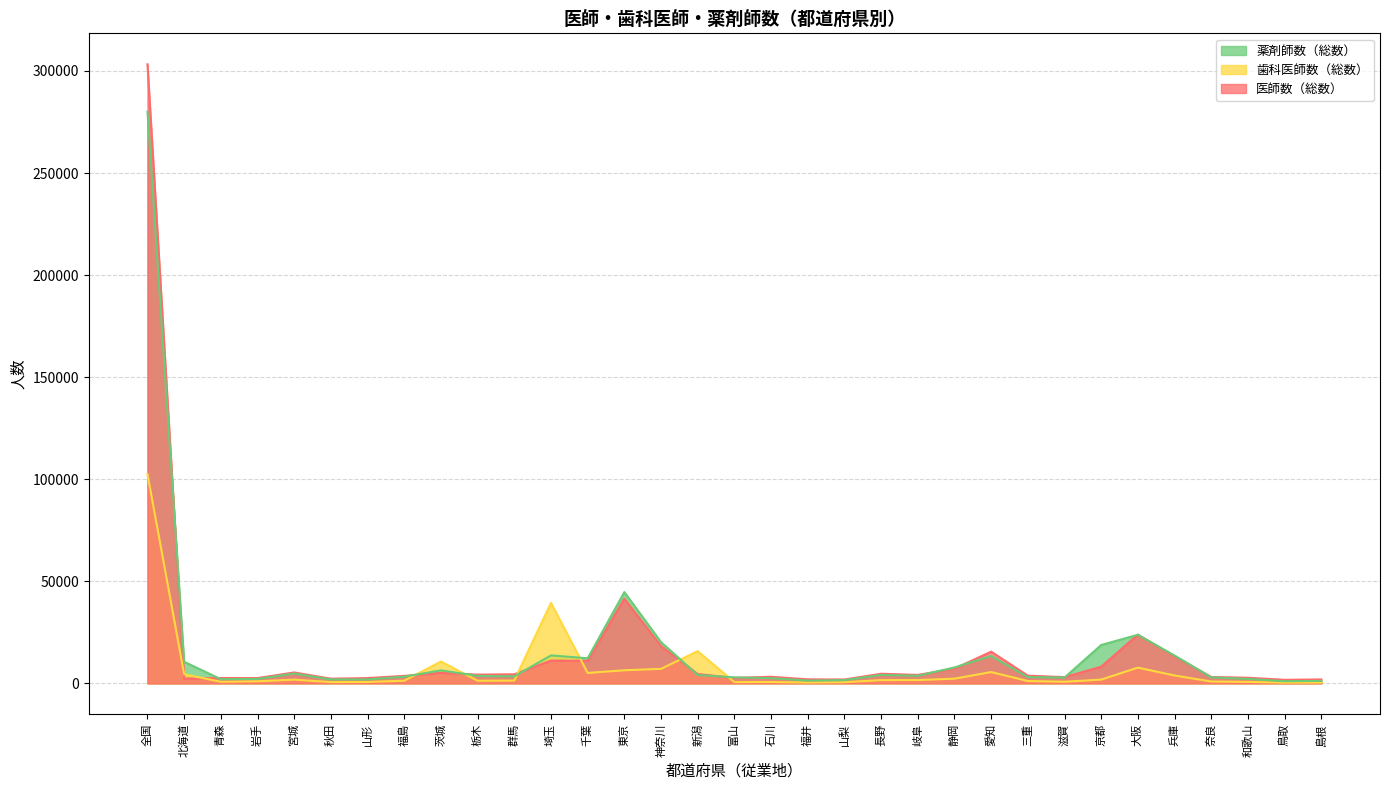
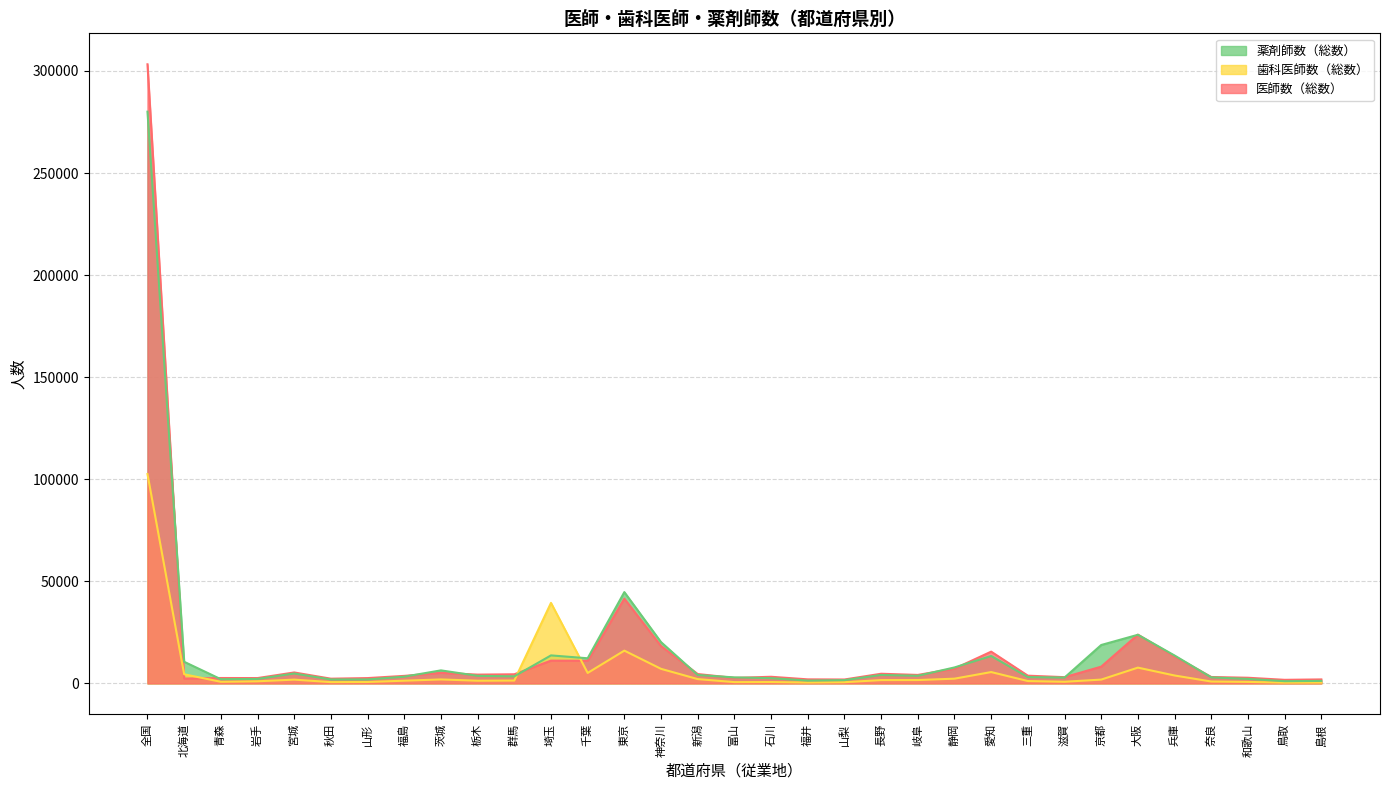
  {
    "薬剤師数（総数）": {
      "全国": 280000,
      "北海道": 11000,
      "埼玉": 14000,
      "東京": 45000,
      "神奈川": 20000,
      "愛知": 13000,
      "京都": 19000
    },
    "歯科医師数（総数）": {
      "全国": 103000,
      "北海道": 4000,
      "青森": 1000,
      "宮城": 2000,
      "秋田": 1000,
      "山形": 1000,
      "福島": 1000,
-     "茨城": 11000,
+     "茨城": 2000,
      "栃木": 1000,
      "群馬": 1000,
      "埼玉": 39000,
      "千葉": 5000,
-     "東京": 6000,
+     "東京": 16000,
      "神奈川": 7000,
-     "新潟": 16000,
+     "新潟": 2000,
      "富山": 1000,
      "石川": 1000,
      "長野": 2000,
      "岐阜": 2000,
      "静岡": 2000,
      "愛知": 6000,
      "三重": 1000,
      "滋賀": 1000,
      "京都": 2000,
      "大阪": 8000,
      "兵庫": 4000,
      "奈良": 1000,
      "和歌山": 1000
    },
    "医師数（総数）": {
      "全国": 303000,
      "北海道": 2000,
      "埼玉": 11000,
      "東京": 41000,
      "神奈川": 18000,
      "愛知": 16000,
      "京都": 8000
    }
  }
